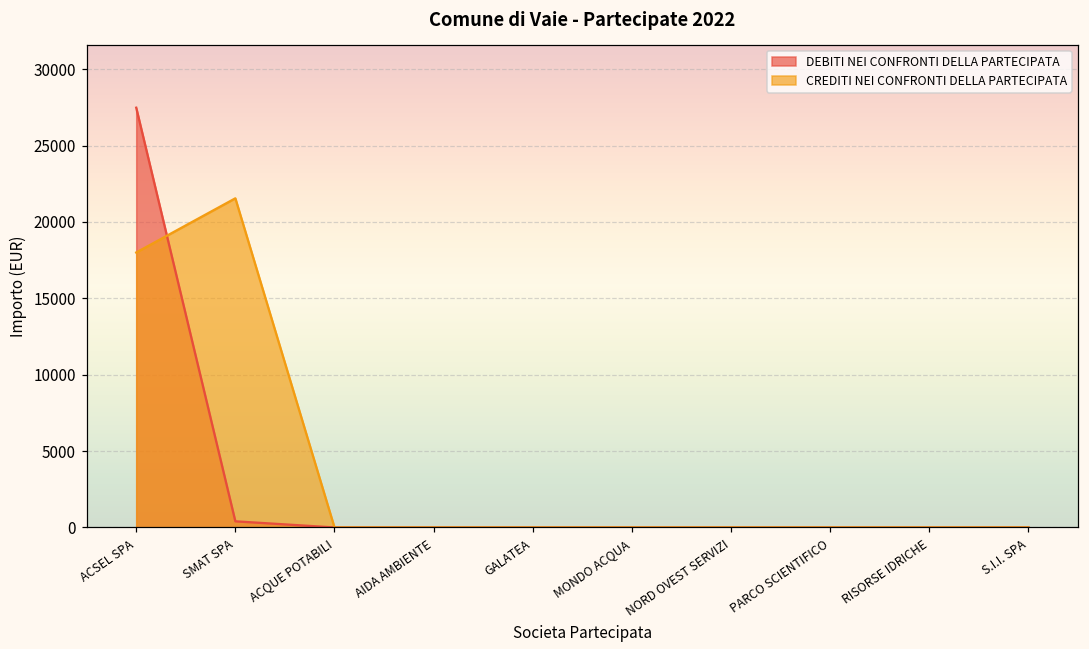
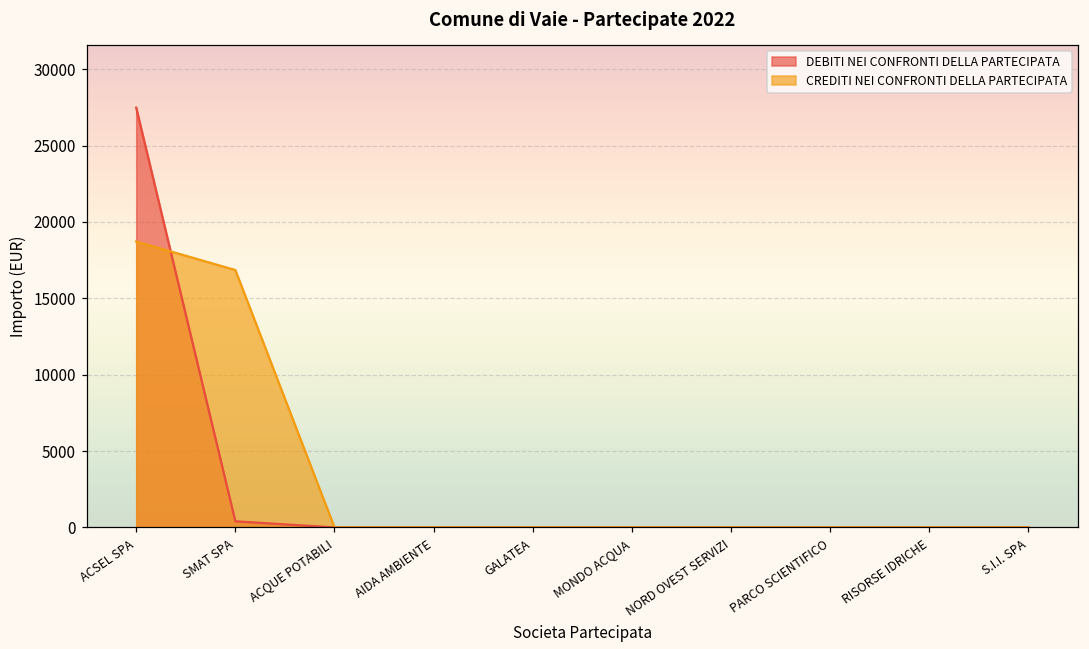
  {
    "DEBITI NEI CONFRONTI DELLA PARTECIPATA": {
      "ACSEL SPA": 27500,
      "SMAT SPA": 400
    },
    "CREDITI NEI CONFRONTI DELLA PARTECIPATA": {
-     "ACSEL SPA": 18000,
-     "SMAT SPA": 21500
+     "ACSEL SPA": 18700,
+     "SMAT SPA": 16900
    }
  }
